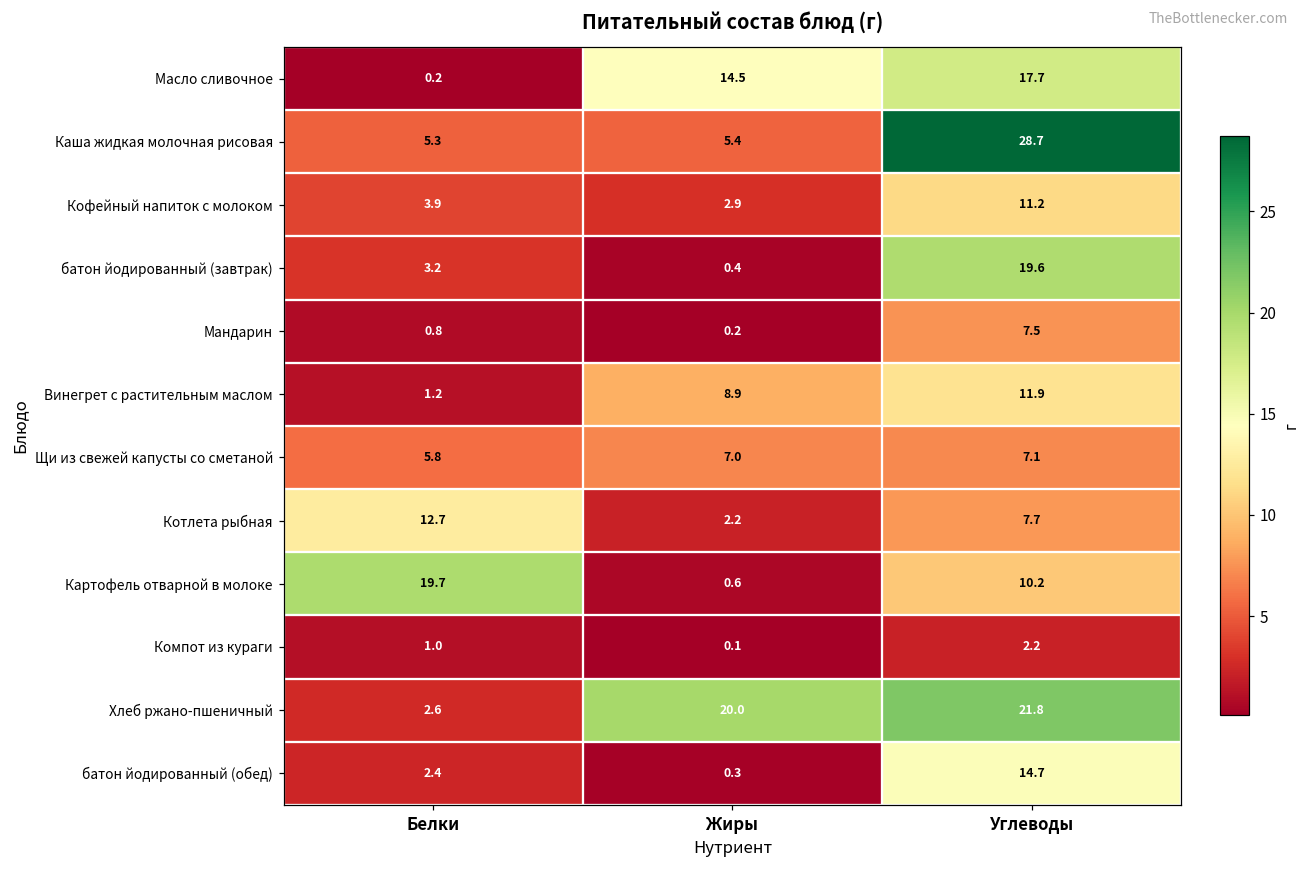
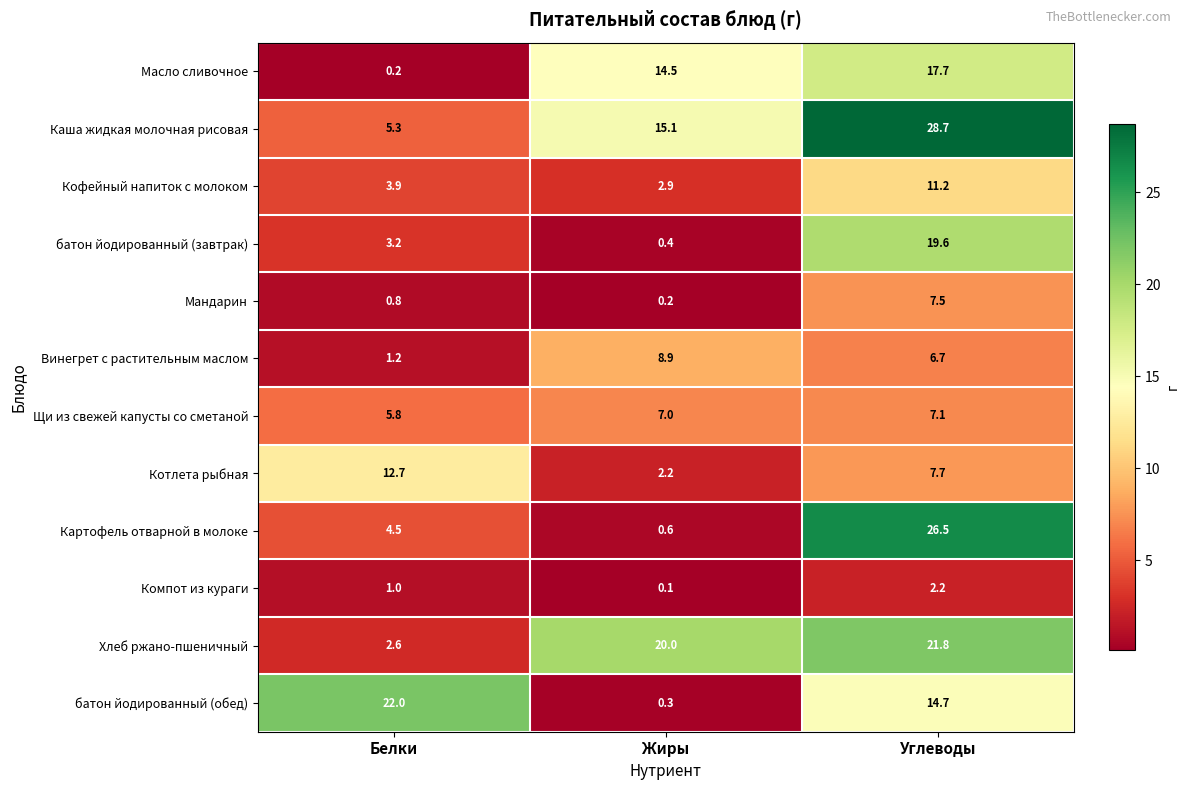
  {
    "Масло сливочное": {
      "Белки": 0.2,
      "Жиры": 14.5,
      "Углеводы": 17.7
    },
    "Каша жидкая молочная рисовая": {
      "Белки": 5.3,
-     "Жиры": 5.4,
+     "Жиры": 15.1,
      "Углеводы": 28.7
    },
    "Кофейный напиток с молоком": {
      "Белки": 3.9,
      "Жиры": 2.9,
      "Углеводы": 11.2
    },
    "батон йодированный (завтрак)": {
      "Белки": 3.2,
      "Жиры": 0.4,
      "Углеводы": 19.6
    },
    "Мандарин": {
      "Белки": 0.8,
      "Жиры": 0.2,
      "Углеводы": 7.5
    },
    "Винегрет с растительным маслом": {
      "Белки": 1.2,
      "Жиры": 8.9,
-     "Углеводы": 11.9
+     "Углеводы": 6.7
    },
    "Щи из свежей капусты со сметаной": {
      "Белки": 5.8,
      "Жиры": 7.0,
      "Углеводы": 7.1
    },
    "Котлета рыбная": {
      "Белки": 12.7,
      "Жиры": 2.2,
      "Углеводы": 7.7
    },
    "Картофель отварной в молоке": {
-     "Белки": 19.7,
+     "Белки": 4.5,
      "Жиры": 0.6,
-     "Углеводы": 10.2
+     "Углеводы": 26.5
    },
    "Компот из кураги": {
      "Белки": 1.0,
      "Жиры": 0.1,
      "Углеводы": 2.2
    },
    "Хлеб ржано-пшеничный": {
      "Белки": 2.6,
      "Жиры": 20.0,
      "Углеводы": 21.8
    },
    "батон йодированный (обед)": {
-     "Белки": 2.4,
+     "Белки": 22.0,
      "Жиры": 0.3,
      "Углеводы": 14.7
    }
  }
